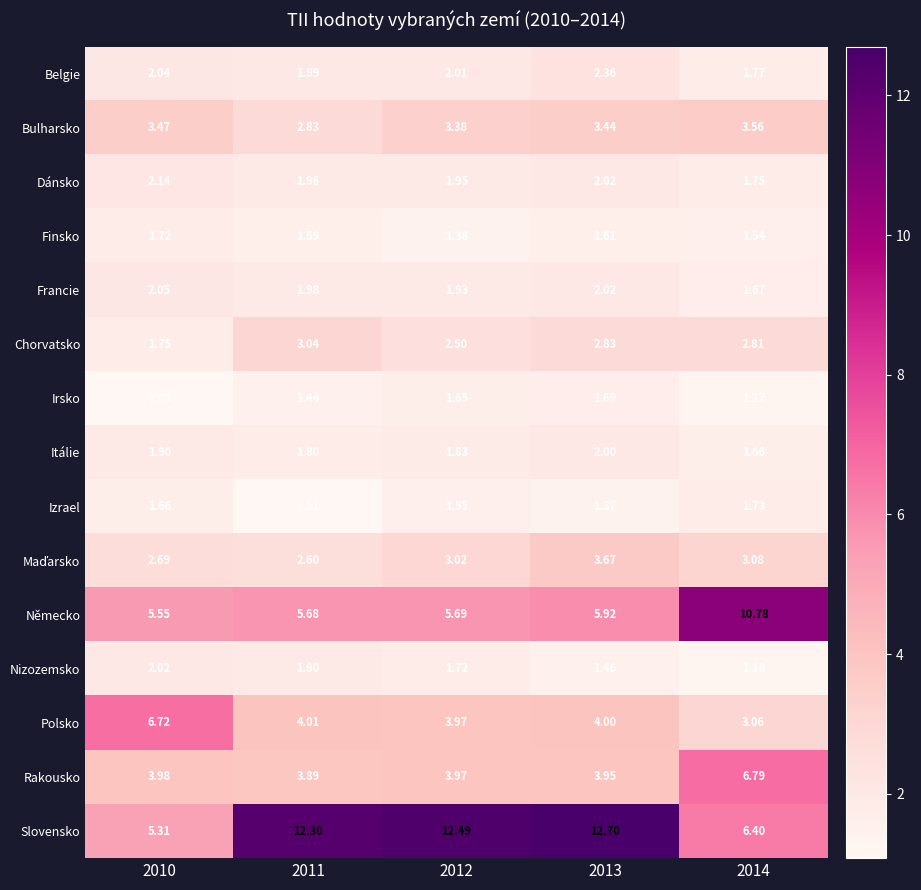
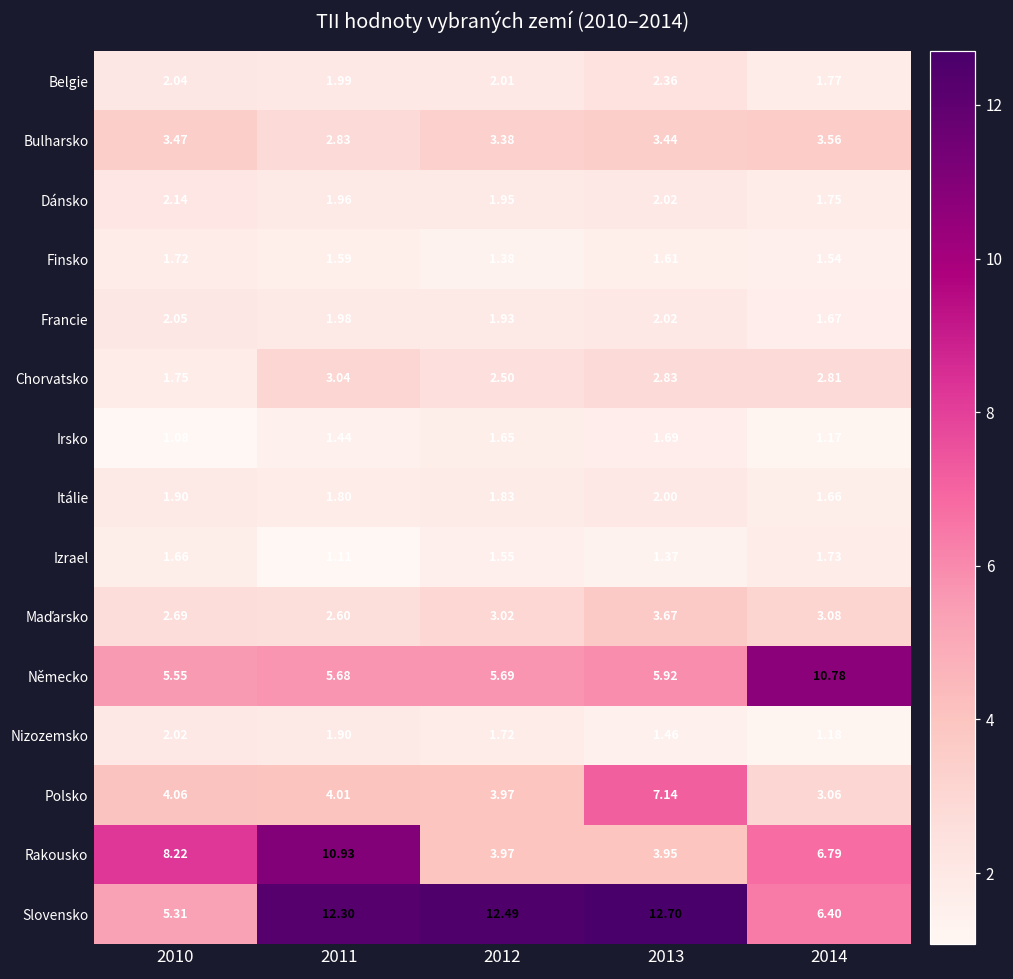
  {
    "Bulharsko": {
      "2010": 3.47,
      "2012": 3.38,
      "2013": 3.44,
      "2014": 3.56
    },
    "Maďarsko": {
      "2013": 3.67
    },
    "Německo": {
      "2010": 5.55,
      "2011": 5.68,
      "2012": 5.69,
      "2013": 5.92,
      "2014": 10.78
    },
    "Polsko": {
-     "2010": 6.72,
+     "2010": 4.06,
      "2011": 4.01,
      "2012": 3.97,
-     "2013": 4.00
+     "2013": 7.14
    },
    "Rakousko": {
-     "2010": 3.98,
-     "2011": 3.89,
+     "2010": 8.22,
+     "2011": 10.93,
      "2012": 3.97,
      "2013": 3.95,
      "2014": 6.79
    },
    "Slovensko": {
      "2010": 5.31,
      "2011": 12.30,
      "2012": 12.49,
      "2013": 12.70,
      "2014": 6.40
    }
  }
